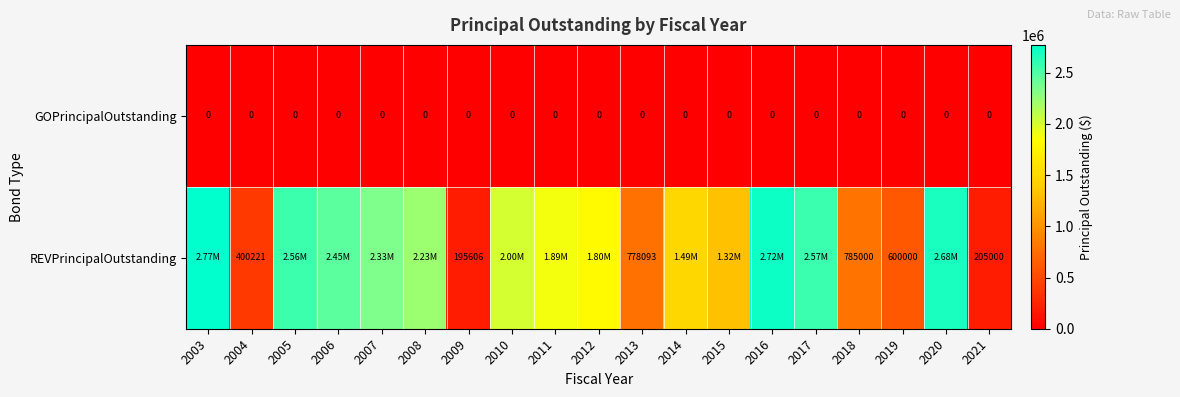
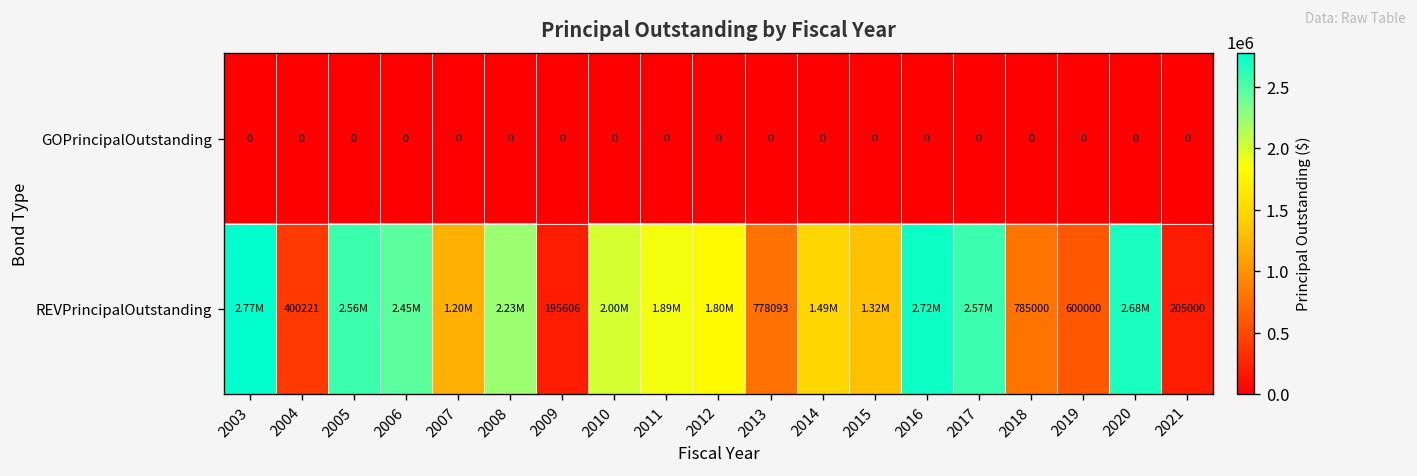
  {
    "GOPrincipalOutstanding": {
      "2003": "0",
      "2004": "0",
      "2005": "0",
      "2006": "0",
      "2007": "0",
      "2008": "0",
      "2009": "0",
      "2010": "0",
      "2011": "0",
      "2012": "0",
      "2013": "0",
      "2014": "0",
      "2015": "0",
      "2016": "0",
      "2017": "0",
      "2018": "0",
      "2019": "0",
      "2020": "0",
      "2021": "0"
    },
    "REVPrincipalOutstanding": {
      "2003": "2.77M",
      "2004": "400221",
      "2005": "2.56M",
      "2006": "2.45M",
-     "2007": "2.33M",
+     "2007": "1.20M",
      "2008": "2.23M",
      "2009": "195606",
      "2010": "2.00M",
      "2011": "1.89M",
      "2012": "1.80M",
      "2013": "778093",
      "2014": "1.49M",
      "2015": "1.32M",
      "2016": "2.72M",
      "2017": "2.57M",
      "2018": "785000",
      "2019": "600000",
      "2020": "2.68M",
      "2021": "205000"
    }
  }
